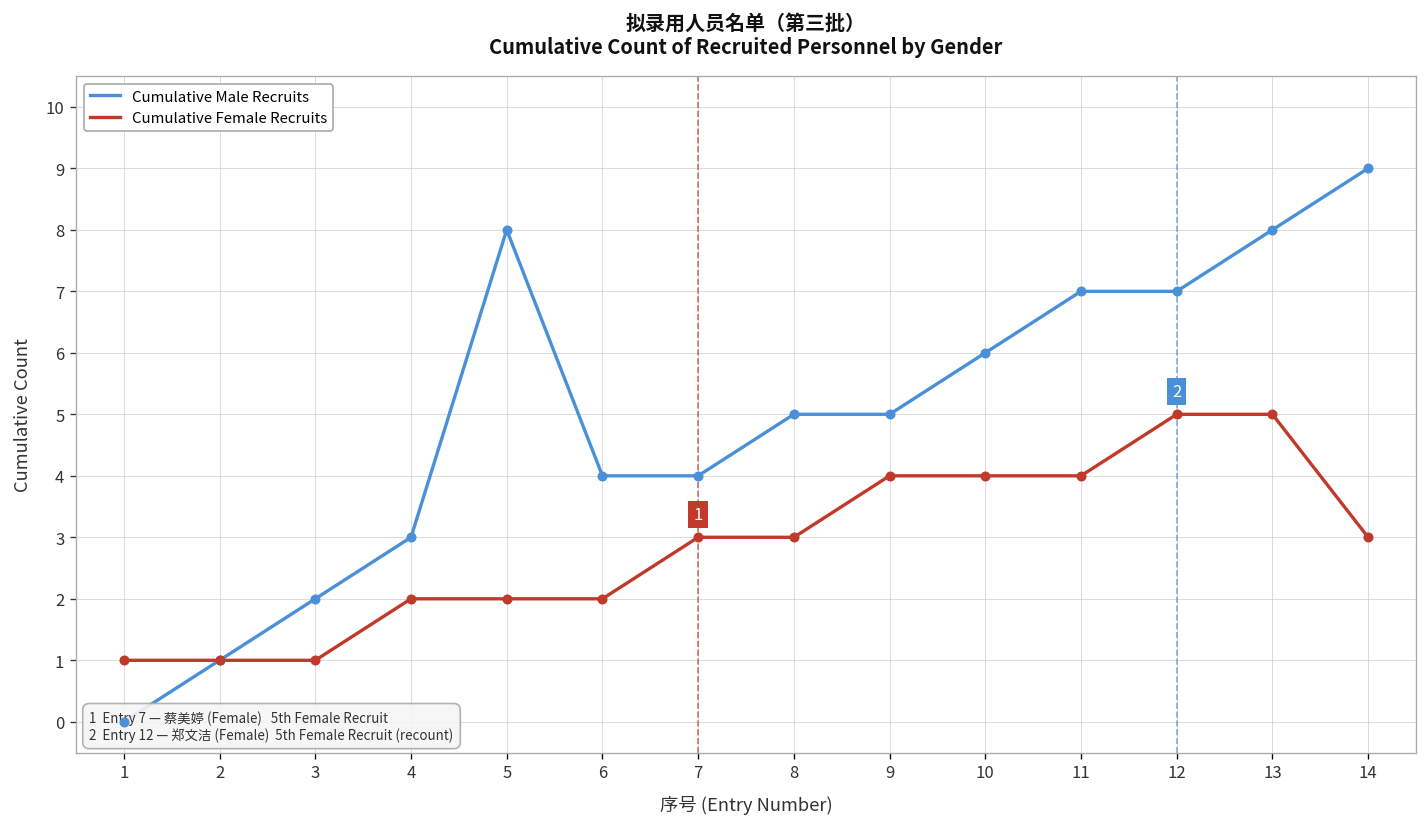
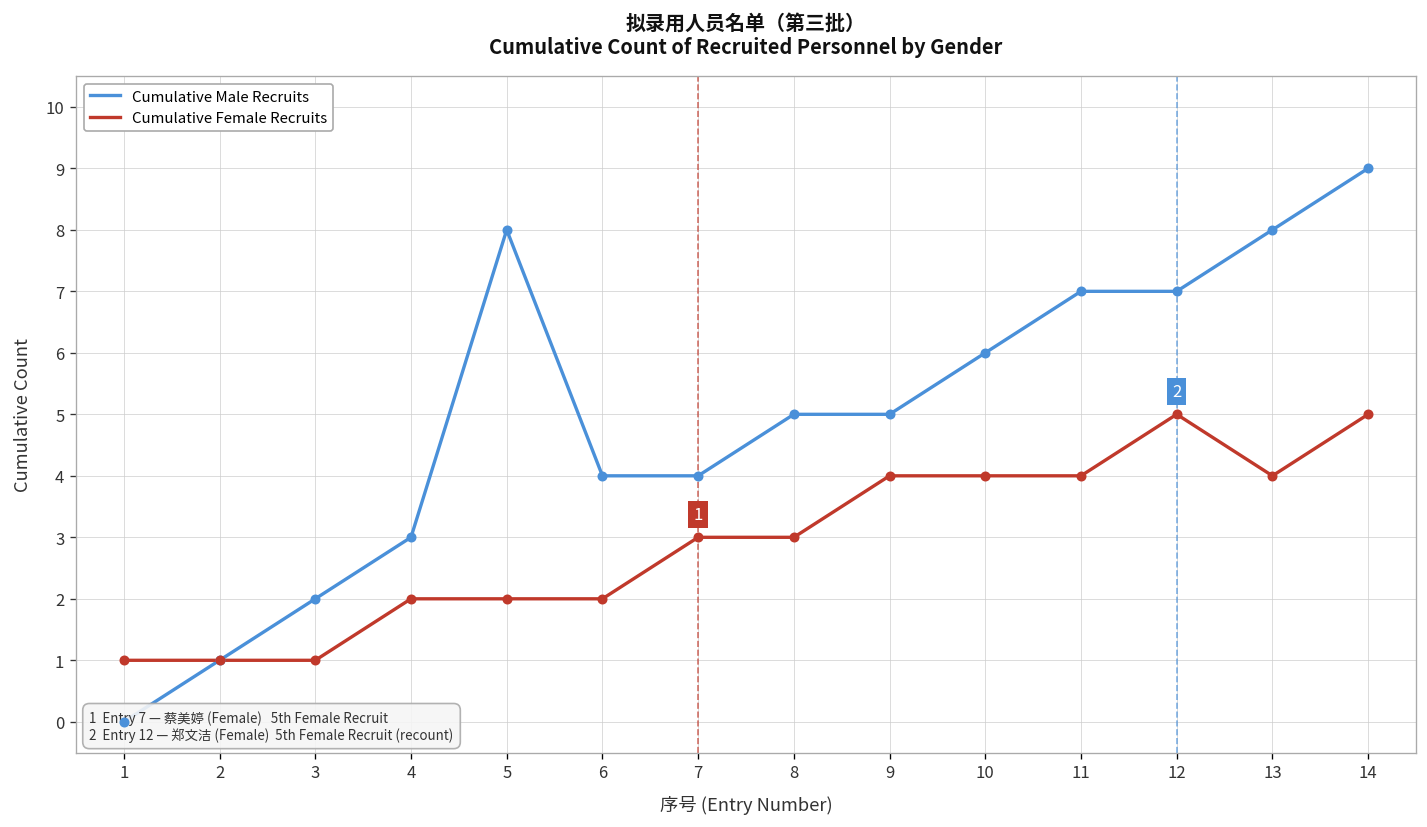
  {
    "Cumulative Male Recruits": {
      "3": 2,
      "4": 3,
      "5": 8,
      "6": 4,
      "7": 4,
      "8": 5,
      "9": 5,
      "10": 6,
      "11": 7,
      "12": 7,
      "13": 8,
      "14": 9
    },
    "Cumulative Female Recruits": {
      "1": 1,
      "3": 1,
      "4": 2,
      "5": 2,
      "6": 2,
      "8": 3,
      "9": 4,
      "10": 4,
      "11": 4,
-     "13": 5,
-     "14": 3
+     "13": 4,
+     "14": 5
    }
  }
